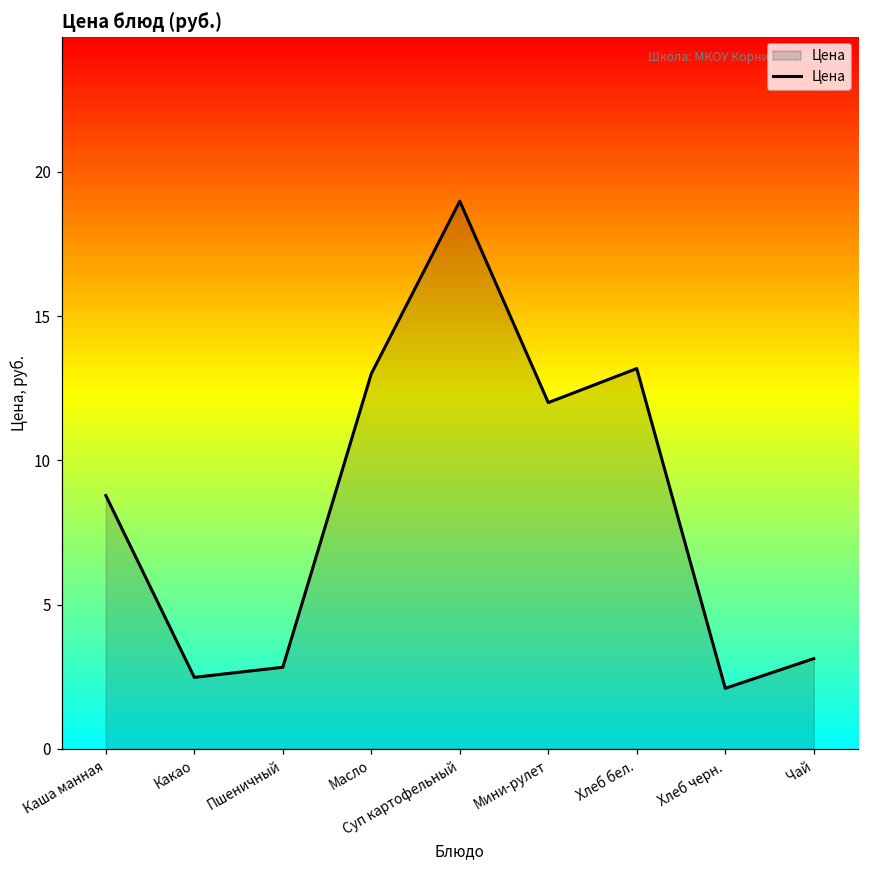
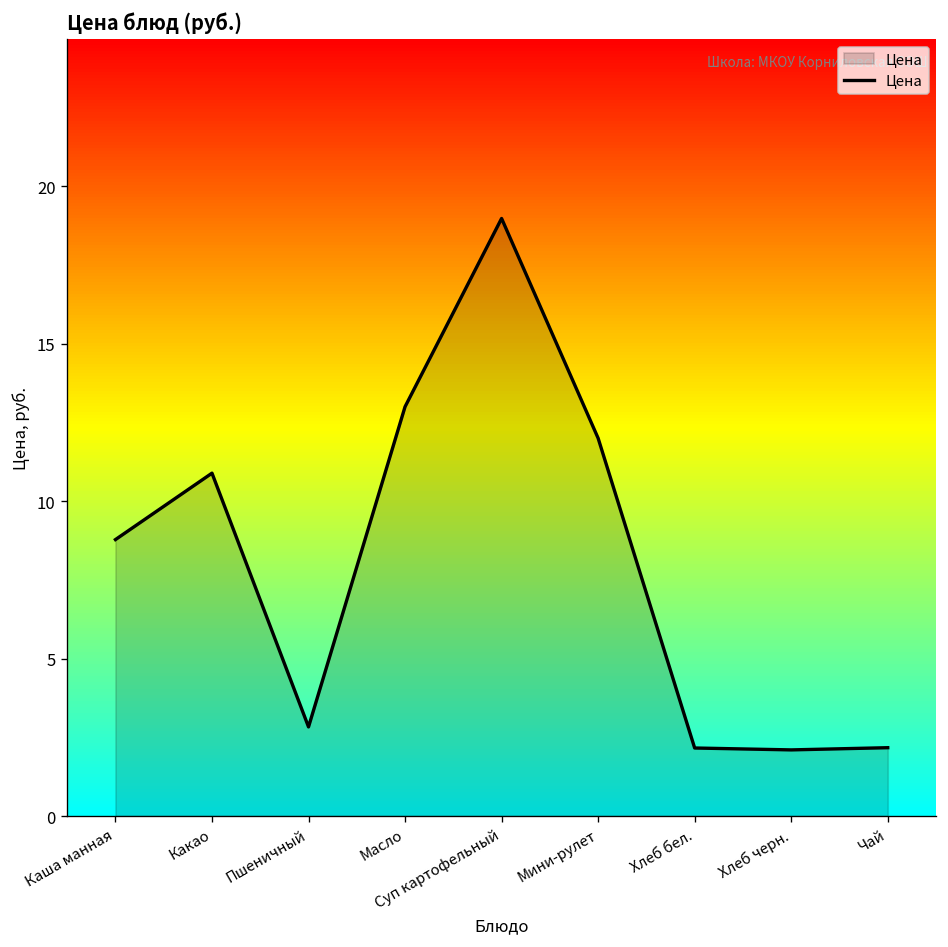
  {
    "Каша манная": 8.8,
-   "Какао": 2.5,
+   "Какао": 10.9,
    "Пшеничный": 2.8,
    "Масло": 13.0,
    "Суп картофельный": 19.0,
    "Мини-рулет": 12.0,
-   "Хлеб бел.": 13.2,
+   "Хлеб бел.": 2.2,
    "Хлеб черн.": 2.1,
-   "Чай": 3.1
+   "Чай": 2.2
  }
